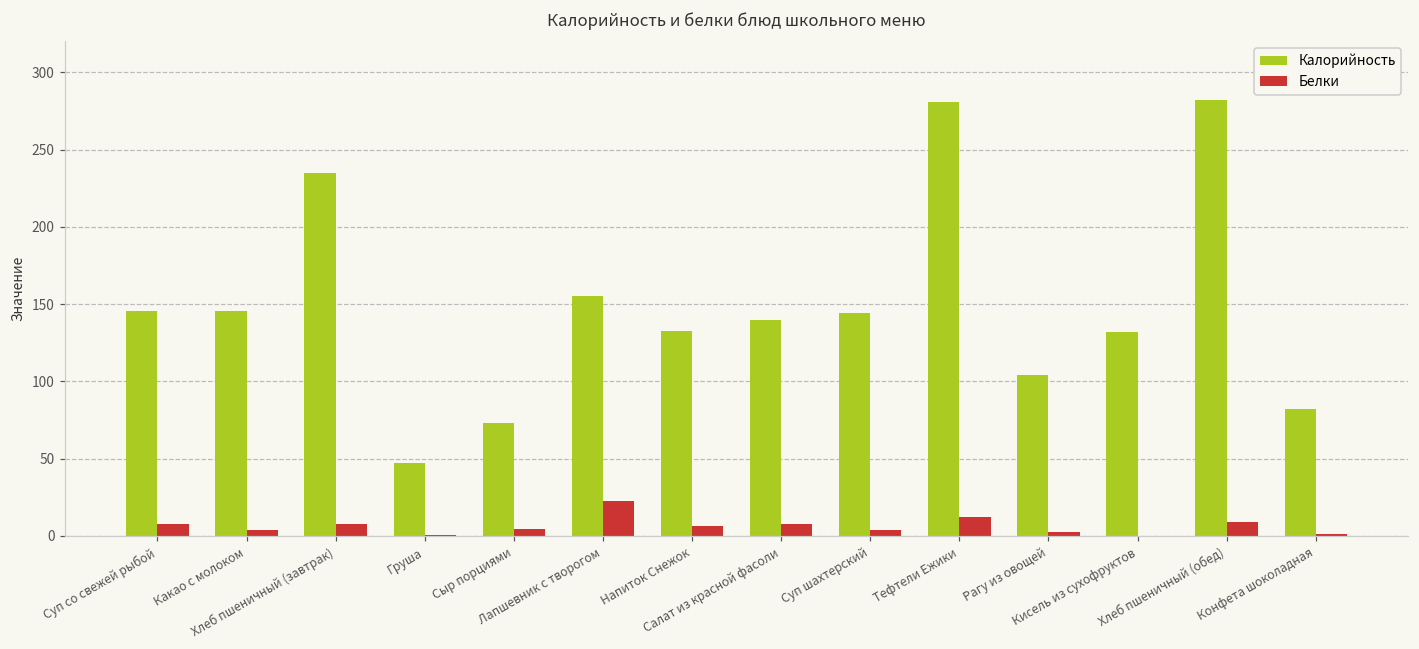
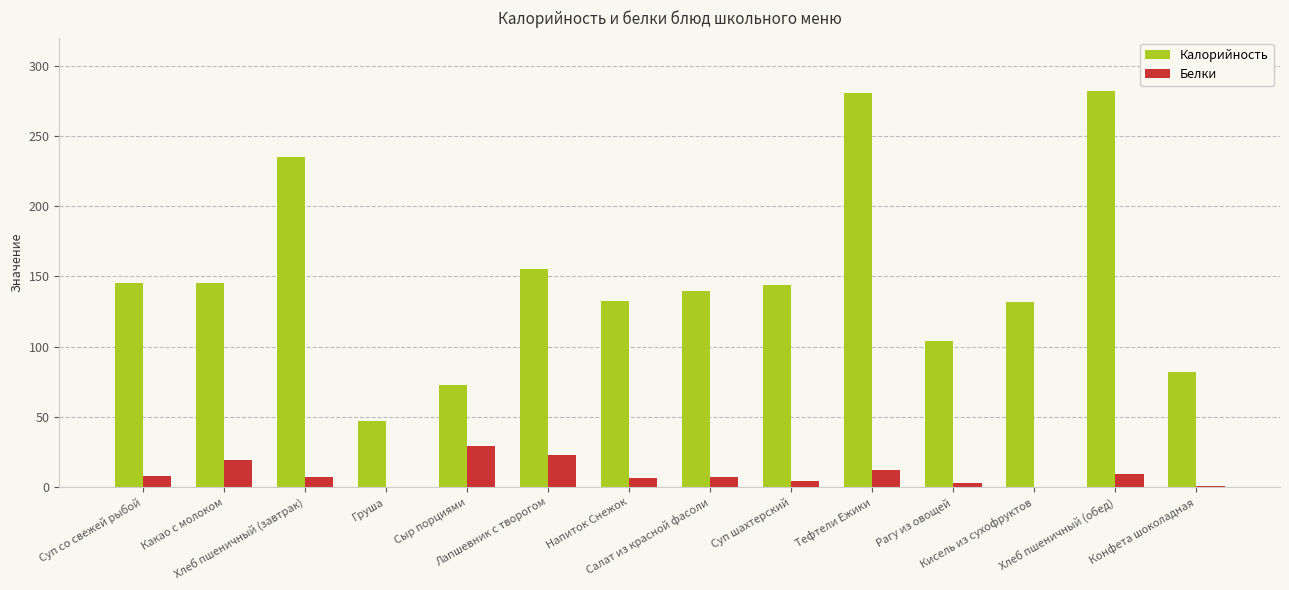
  {
    "Калорийность": {
      "Суп со свежей рыбой": 146,
      "Какао с молоком": 146,
      "Хлеб пшеничный (завтрак)": 235,
      "Груша": 47,
      "Сыр порциями": 73,
      "Лапшевник с творогом": 155,
      "Напиток Снежок": 133,
      "Салат из красной фасоли": 140,
      "Суп шахтерский": 144,
      "Тефтели Ежики": 281,
      "Рагу из овощей": 104,
      "Кисель из сухофруктов": 132,
      "Хлеб пшеничный (обед)": 282,
      "Конфета шоколадная": 82
    },
    "Белки": {
      "Суп со свежей рыбой": 8,
-     "Какао с молоком": 4,
+     "Какао с молоком": 20,
      "Хлеб пшеничный (завтрак)": 8,
-     "Сыр порциями": 5,
+     "Сыр порциями": 29,
      "Лапшевник с творогом": 23,
      "Напиток Снежок": 7,
      "Салат из красной фасоли": 8,
      "Суп шахтерский": 4,
      "Тефтели Ежики": 12,
      "Рагу из овощей": 3,
      "Хлеб пшеничный (обед)": 9
    }
  }
